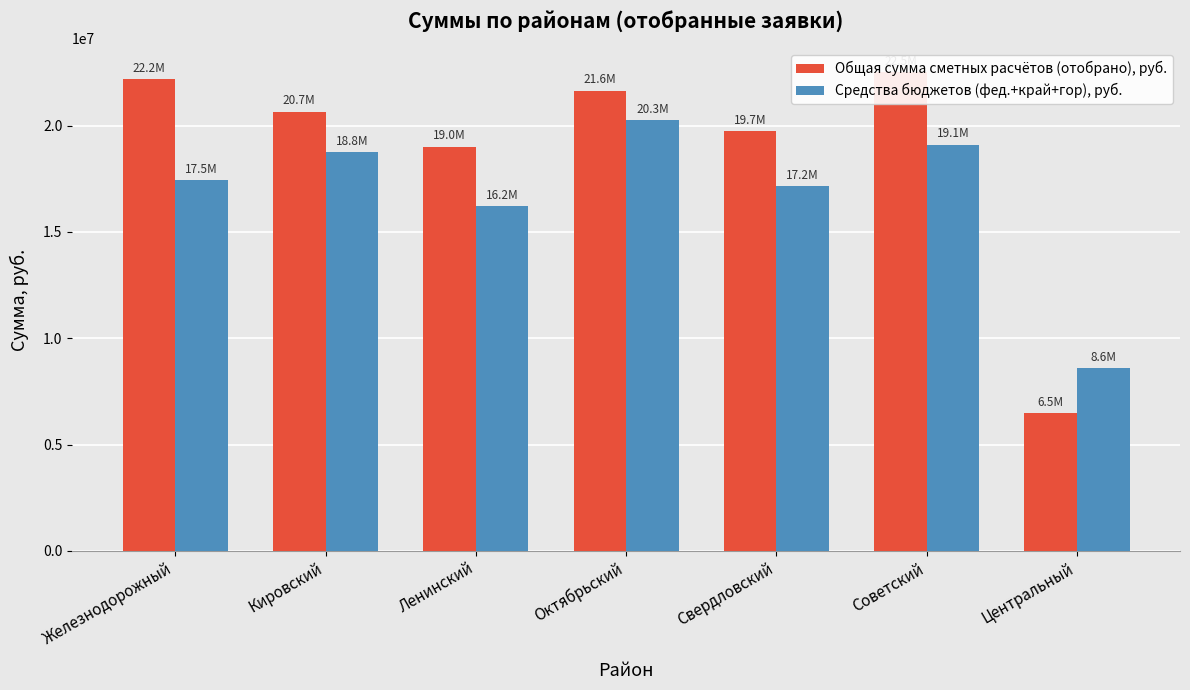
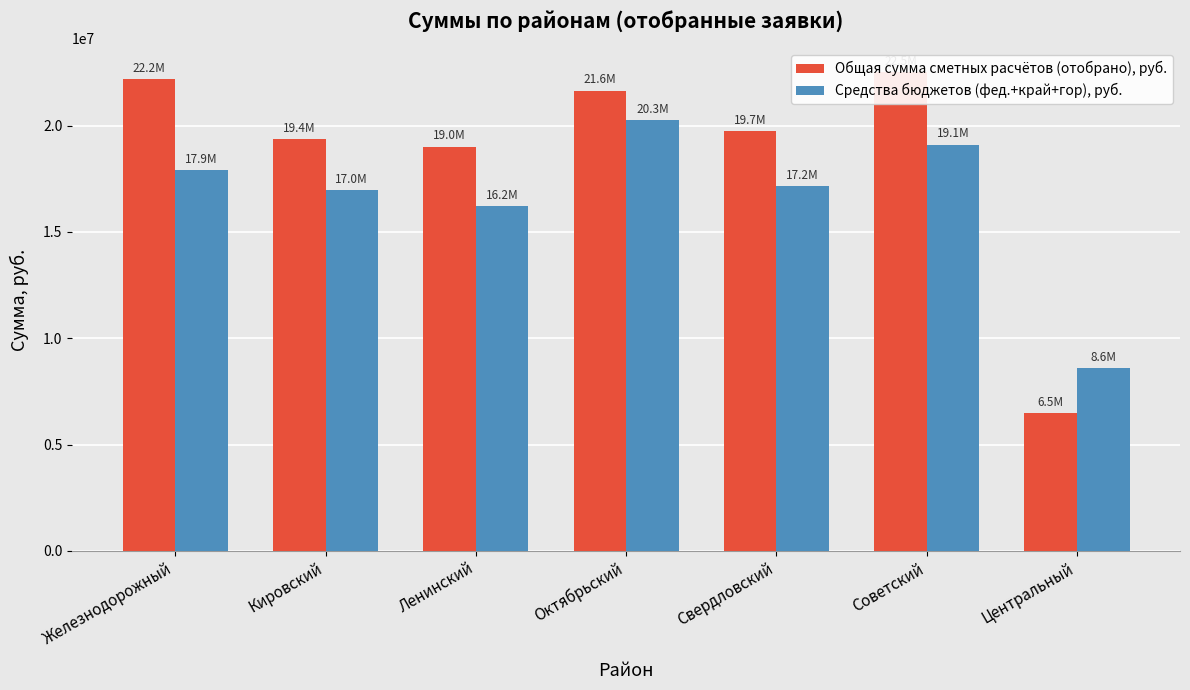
  {
    "Общая сумма сметных расчётов (отобрано), руб.": {
      "Железнодорожный": "22.2M",
-     "Кировский": "20.7M",
+     "Кировский": "19.4M",
      "Ленинский": "19.0M",
      "Октябрьский": "21.6M",
      "Свердловский": "19.7M",
      "Центральный": "6.5M"
    },
    "Средства бюджетов (фед.+край+гор), руб.": {
-     "Железнодорожный": "17.5M",
-     "Кировский": "18.8M",
+     "Железнодорожный": "17.9M",
+     "Кировский": "17.0M",
      "Ленинский": "16.2M",
      "Октябрьский": "20.3M",
      "Свердловский": "17.2M",
      "Советский": "19.1M",
      "Центральный": "8.6M"
    }
  }
